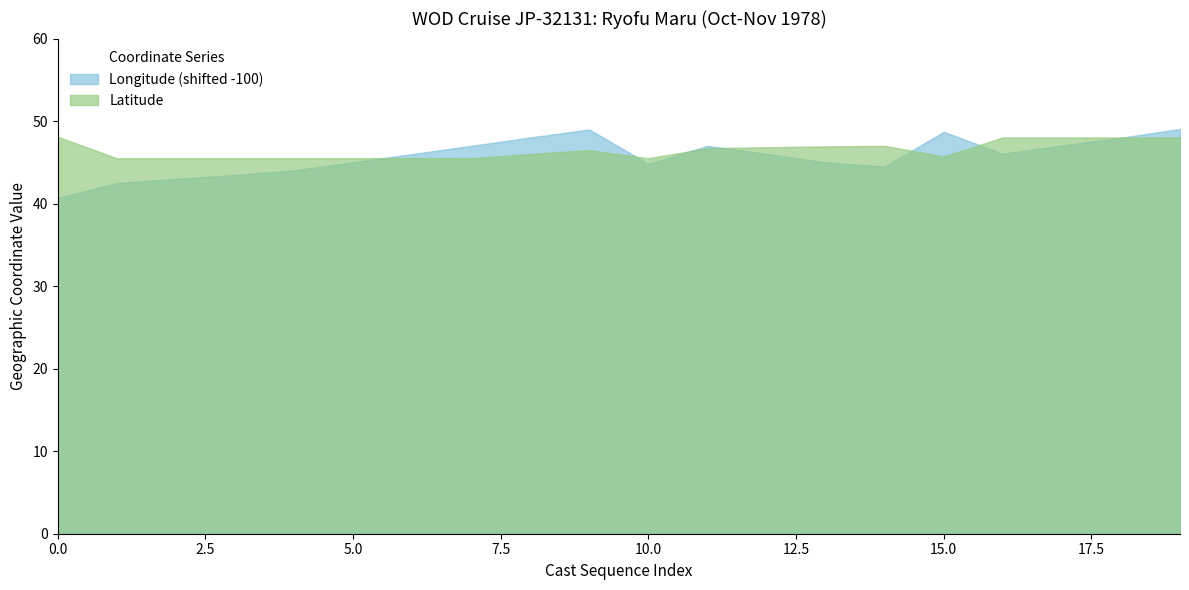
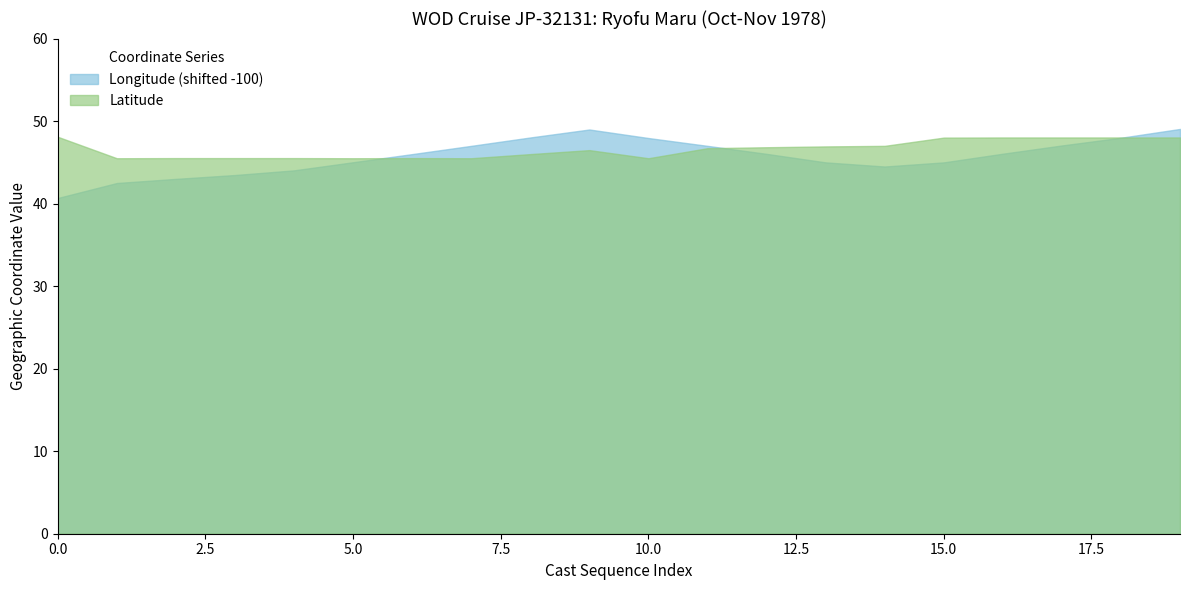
  {
    "Longitude (shifted -100)": {
      "0.0": 41,
      "5.0": 45,
-     "10.0": 45,
-     "15.0": 49
+     "10.0": 48,
+     "15.0": 45
    },
    "Latitude": {
      "0.0": 48,
      "5.0": 46,
      "10.0": 46,
-     "15.0": 46
+     "15.0": 48
    }
  }
